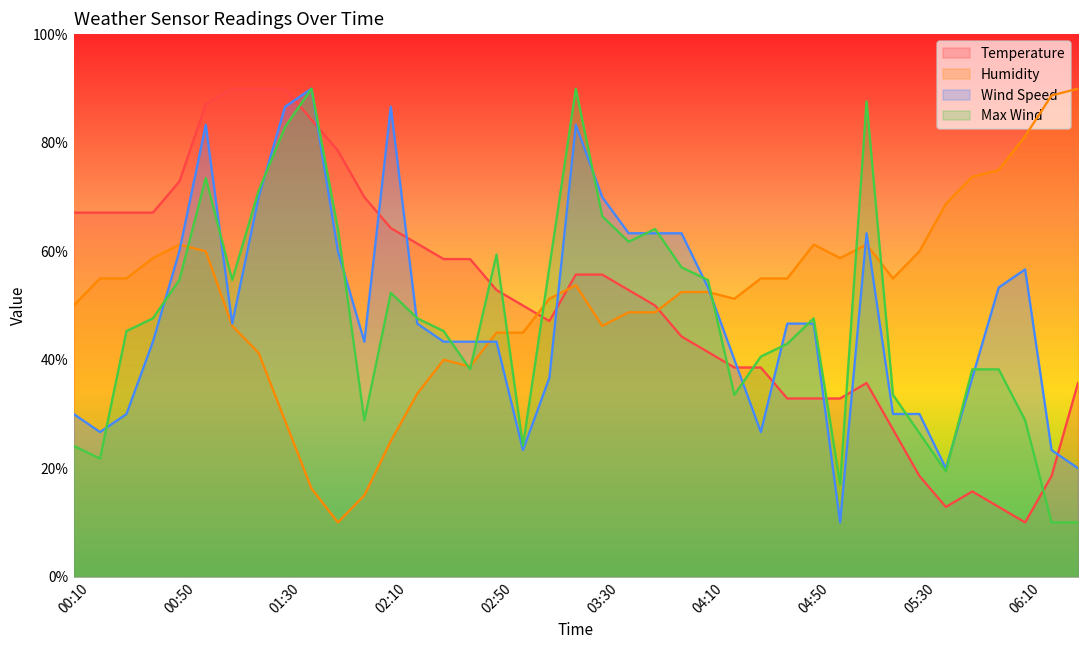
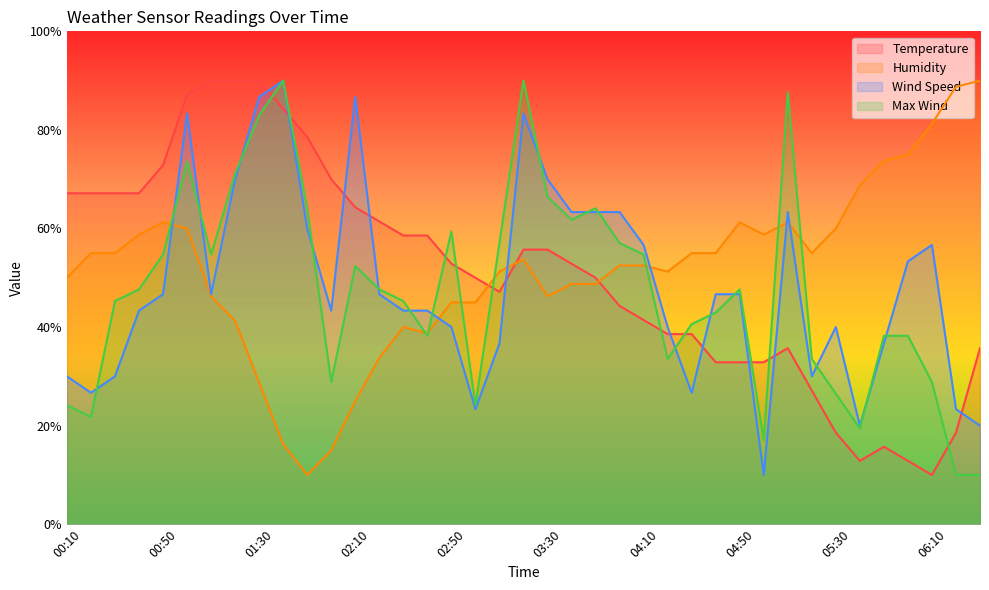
  {
    "Wind Speed": {
      "00:10": "30%",
-     "00:50": "60%",
+     "00:50": "47%",
      "01:30": "87%",
      "02:10": "87%",
-     "02:50": "43%",
+     "02:50": "40%",
      "03:30": "70%",
-     "04:10": "53%",
+     "04:10": "57%",
      "04:50": "47%",
-     "05:30": "30%",
+     "05:30": "40%",
      "06:10": "57%"
    },
    "Max Wind": {
      "00:10": "24%",
      "00:50": "55%",
      "01:30": "83%",
      "02:10": "52%",
      "02:50": "59%",
      "03:30": "66%",
      "04:10": "55%",
      "04:50": "48%",
      "05:30": "26%",
      "06:10": "29%"
    }
  }
